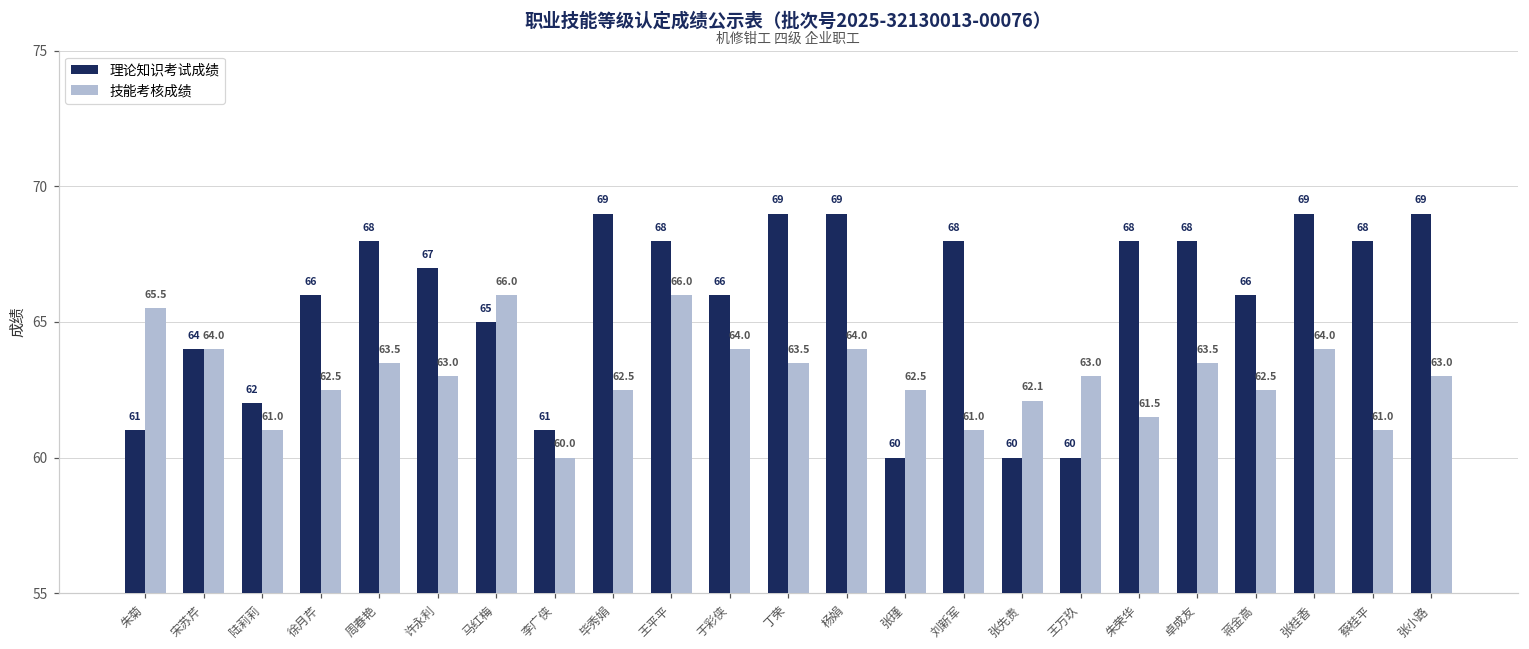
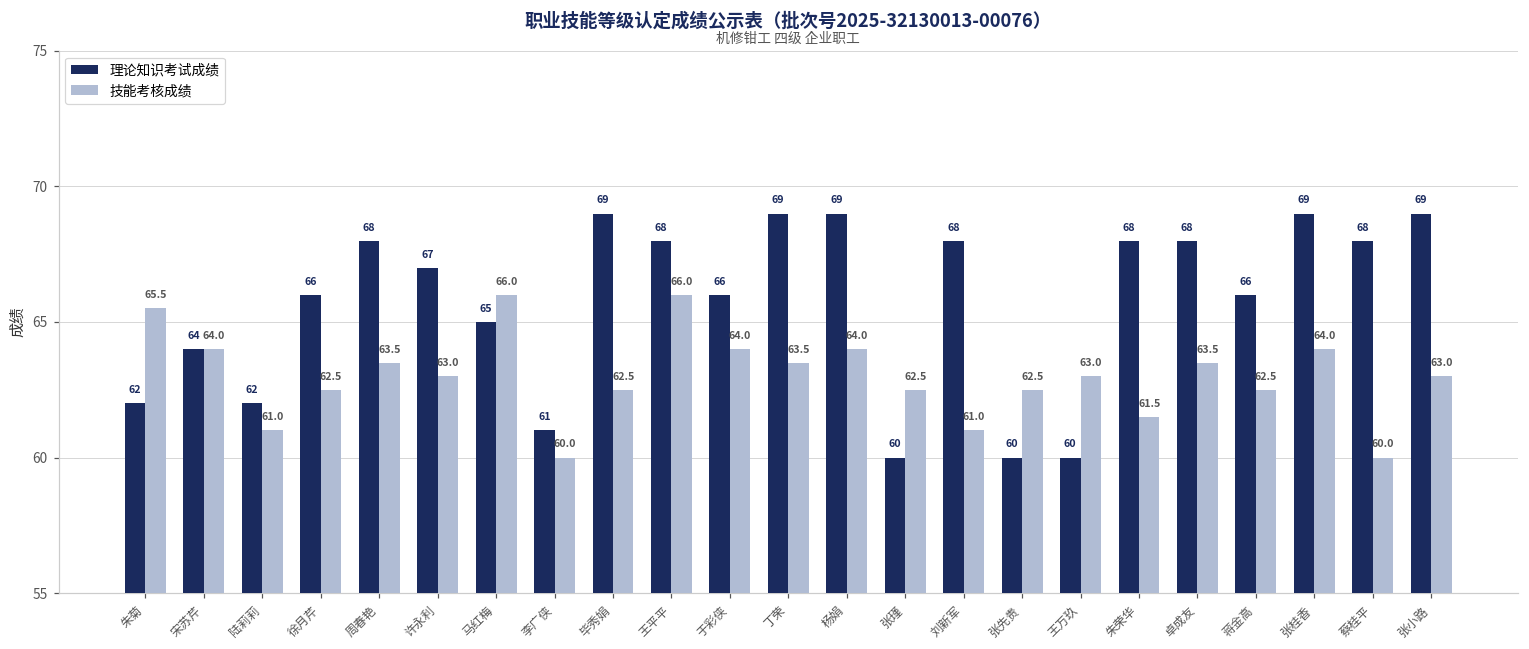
  {
    "理论知识考试成绩": {
-     "朱菊": 61,
+     "朱菊": 62,
      "宋苏芹": 64,
      "陆莉莉": 62,
      "徐月芹": 66,
      "周春艳": 68,
      "许永利": 67,
      "马红梅": 65,
      "李广侠": 61,
      "毕秀娟": 69,
      "王平平": 68,
      "于彩侠": 66,
      "丁荣": 69,
      "杨娟": 69,
      "张瑾": 60,
      "刘新军": 68,
      "张先贵": 60,
      "王万玖": 60,
      "朱荣华": 68,
      "卓成友": 68,
      "蒋金高": 66,
      "张桂香": 69,
      "蔡桂平": 68,
      "张小路": 69
    },
    "技能考核成绩": {
      "朱菊": 65.5,
      "宋苏芹": 64.0,
      "陆莉莉": 61.0,
      "徐月芹": 62.5,
      "周春艳": 63.5,
      "许永利": 63.0,
      "马红梅": 66.0,
      "李广侠": 60.0,
      "毕秀娟": 62.5,
      "王平平": 66.0,
      "于彩侠": 64.0,
      "丁荣": 63.5,
      "杨娟": 64.0,
      "张瑾": 62.5,
      "刘新军": 61.0,
-     "张先贵": 62.1,
+     "张先贵": 62.5,
      "王万玖": 63.0,
      "朱荣华": 61.5,
      "卓成友": 63.5,
      "蒋金高": 62.5,
      "张桂香": 64.0,
-     "蔡桂平": 61.0,
+     "蔡桂平": 60.0,
      "张小路": 63.0
    }
  }
